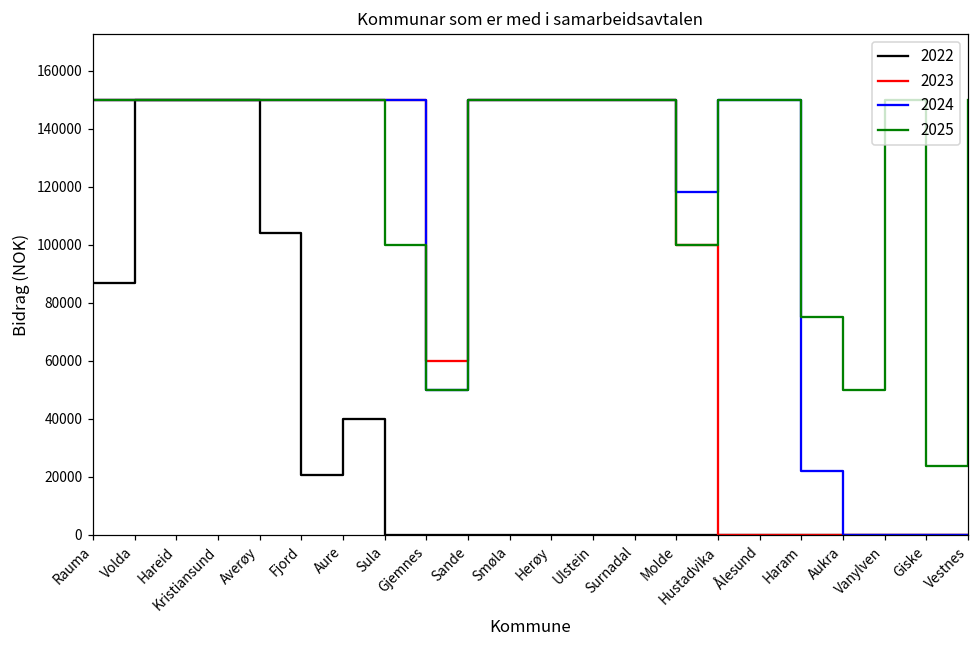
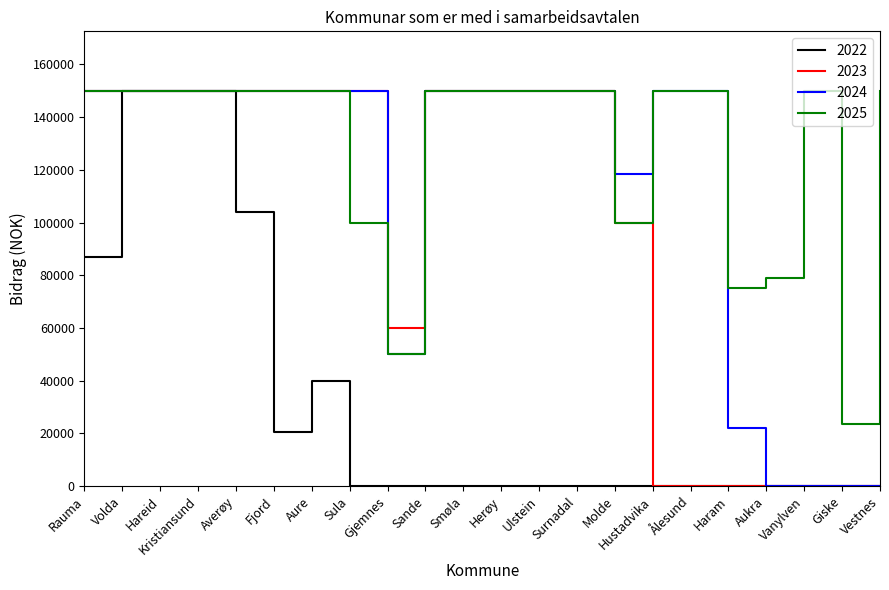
  {
    "2022": {
      "Rauma": 87000,
      "Averøy": 104000,
      "Fjord": 21000,
      "Aure": 40000,
      "Sula": 0,
      "Gjemnes": 0,
      "Sande": 0,
      "Smøla": 0,
      "Herøy": 0,
      "Ulstein": 0,
      "Surnadal": 0,
      "Molde": 0
    },
    "2023": {
      "Gjemnes": 60000
    },
    "2024": {
      "Molde": 118000,
      "Haram": 22000
    },
    "2025": {
      "Sula": 100000,
      "Haram": 75000,
-     "Aukra": 50000,
+     "Aukra": 79000,
      "Giske": 24000,
      "Vestnes": 150000
    }
  }
